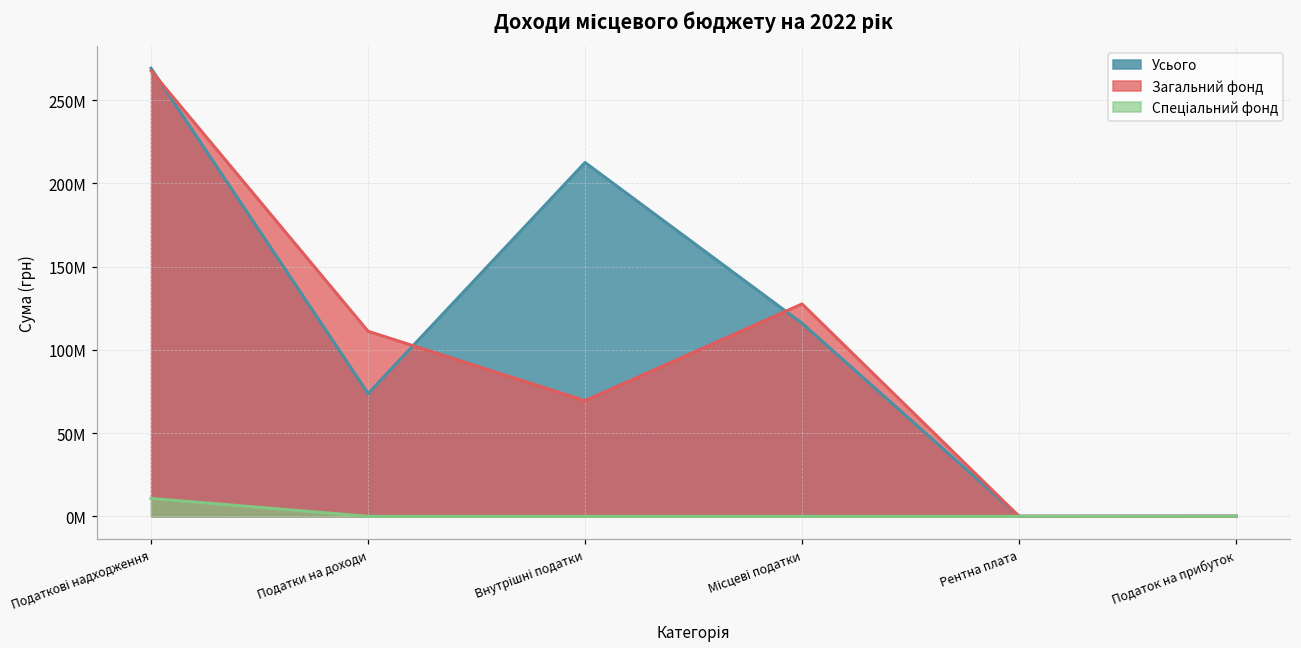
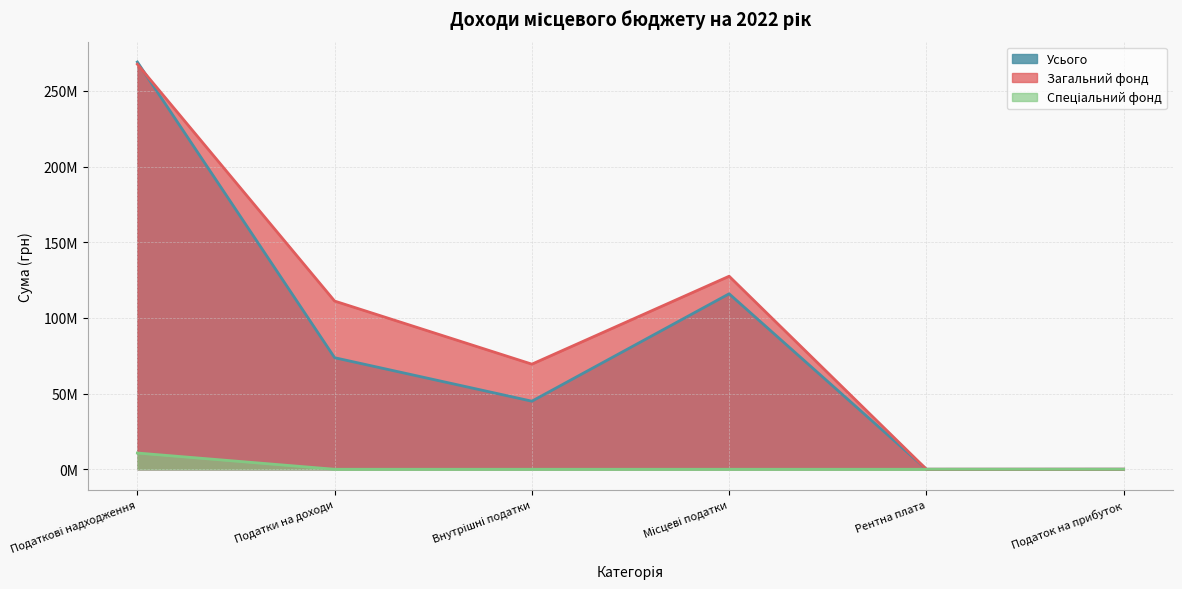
  {
    "Усього": {
      "Податки на доходи": 74000000,
-     "Внутрішні податки": 213000000,
+     "Внутрішні податки": 45000000,
      "Місцеві податки": 116000000
    },
    "Загальний фонд": {
      "Податки на доходи": 111000000,
      "Внутрішні податки": 69000000,
      "Місцеві податки": 128000000
    },
    "Спеціальний фонд": {
      "Податкові надходження": 11000000,
      "Податки на доходи": 0,
      "Внутрішні податки": 0,
      "Місцеві податки": 0
    }
  }
